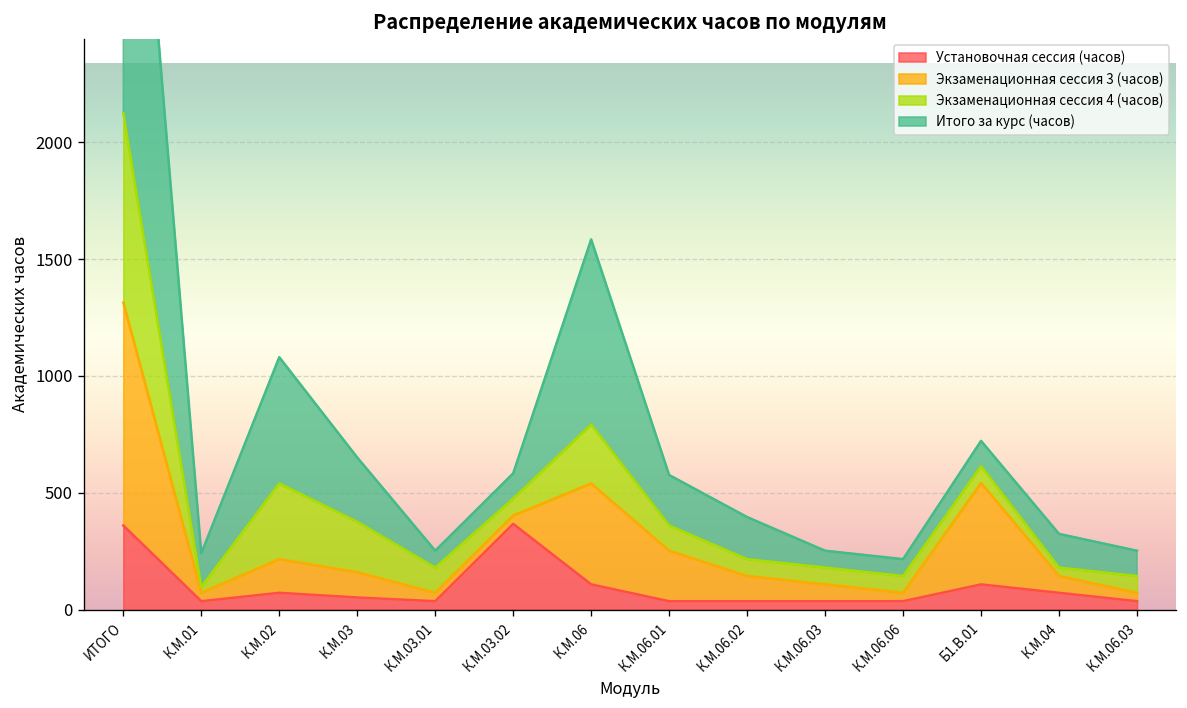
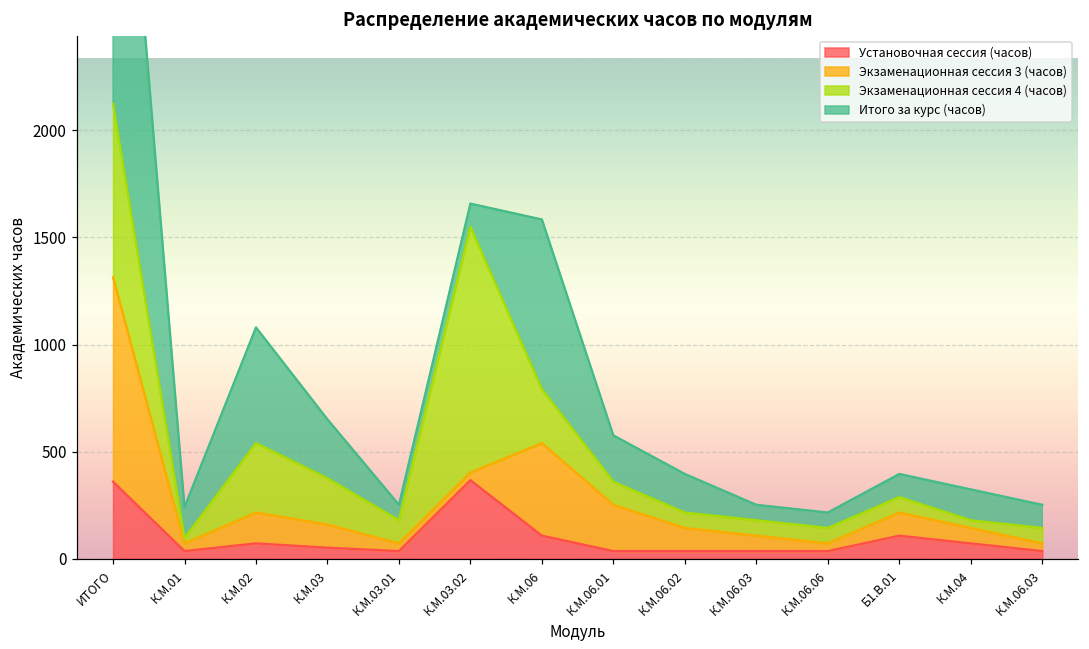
  {
    "Установочная сессия (часов)": {
      "ИТОГО": 360,
      "К.М.01": 40,
      "К.М.02": 70,
      "К.М.03": 50,
      "К.М.03.01": 40,
      "К.М.03.02": 370,
      "К.М.06": 110,
      "К.М.06.01": 40,
      "К.М.06.02": 40,
      "К.М.06.06": 40,
      "Б1.В.01": 110,
      "К.М.04": 70
    },
    "Экзаменационная сессия 3 (часов)": {
      "ИТОГО": 950,
      "К.М.01": 40,
      "К.М.02": 140,
      "К.М.03": 110,
      "К.М.03.01": 40,
      "К.М.03.02": 40,
      "К.М.06": 430,
      "К.М.06.01": 220,
      "К.М.06.02": 110,
      "К.М.06.06": 40,
-     "Б1.В.01": 430,
+     "Б1.В.01": 110,
      "К.М.04": 70
    },
    "Экзаменационная сессия 4 (часов)": {
      "ИТОГО": 810,
      "К.М.01": 30,
      "К.М.02": 320,
      "К.М.03": 220,
      "К.М.03.01": 110,
-     "К.М.03.02": 70,
+     "К.М.03.02": 1150,
      "К.М.06": 250,
      "К.М.06.01": 110,
      "К.М.06.02": 70,
      "К.М.06.06": 70,
      "Б1.В.01": 70,
      "К.М.04": 40
    },
    "Итого за курс (часов)": {
      "К.М.01": 140,
      "К.М.02": 540,
      "К.М.03": 280,
      "К.М.03.01": 70,
      "К.М.03.02": 110,
      "К.М.06": 790,
      "К.М.06.01": 220,
      "К.М.06.02": 180,
      "К.М.06.06": 70,
      "Б1.В.01": 110,
      "К.М.04": 140
    }
  }
